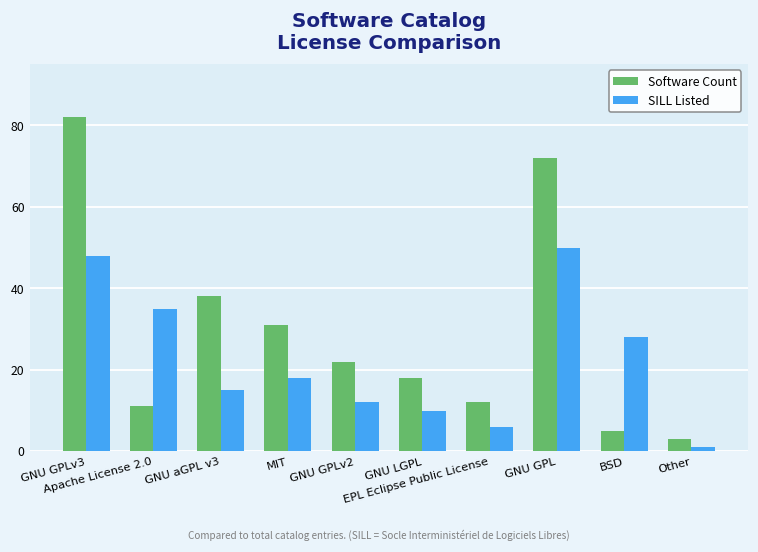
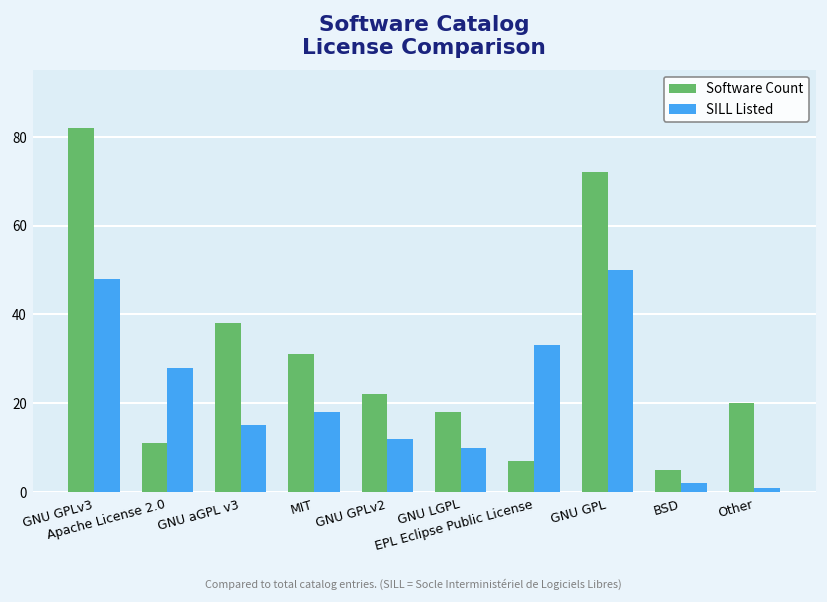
  {
    "Software Count": {
      "GNU GPLv3": 82,
      "Apache License 2.0": 11,
      "GNU aGPL v3": 38,
      "MIT": 31,
      "GNU GPLv2": 22,
      "GNU LGPL": 18,
-     "EPL Eclipse Public License": 12,
+     "EPL Eclipse Public License": 7,
      "GNU GPL": 72,
      "BSD": 5,
-     "Other": 3
+     "Other": 20
    },
    "SILL Listed": {
      "GNU GPLv3": 48,
-     "Apache License 2.0": 35,
+     "Apache License 2.0": 28,
      "GNU aGPL v3": 15,
      "MIT": 18,
      "GNU GPLv2": 12,
      "GNU LGPL": 10,
-     "EPL Eclipse Public License": 6,
+     "EPL Eclipse Public License": 33,
      "GNU GPL": 50,
-     "BSD": 28,
+     "BSD": 2,
      "Other": 1
    }
  }
